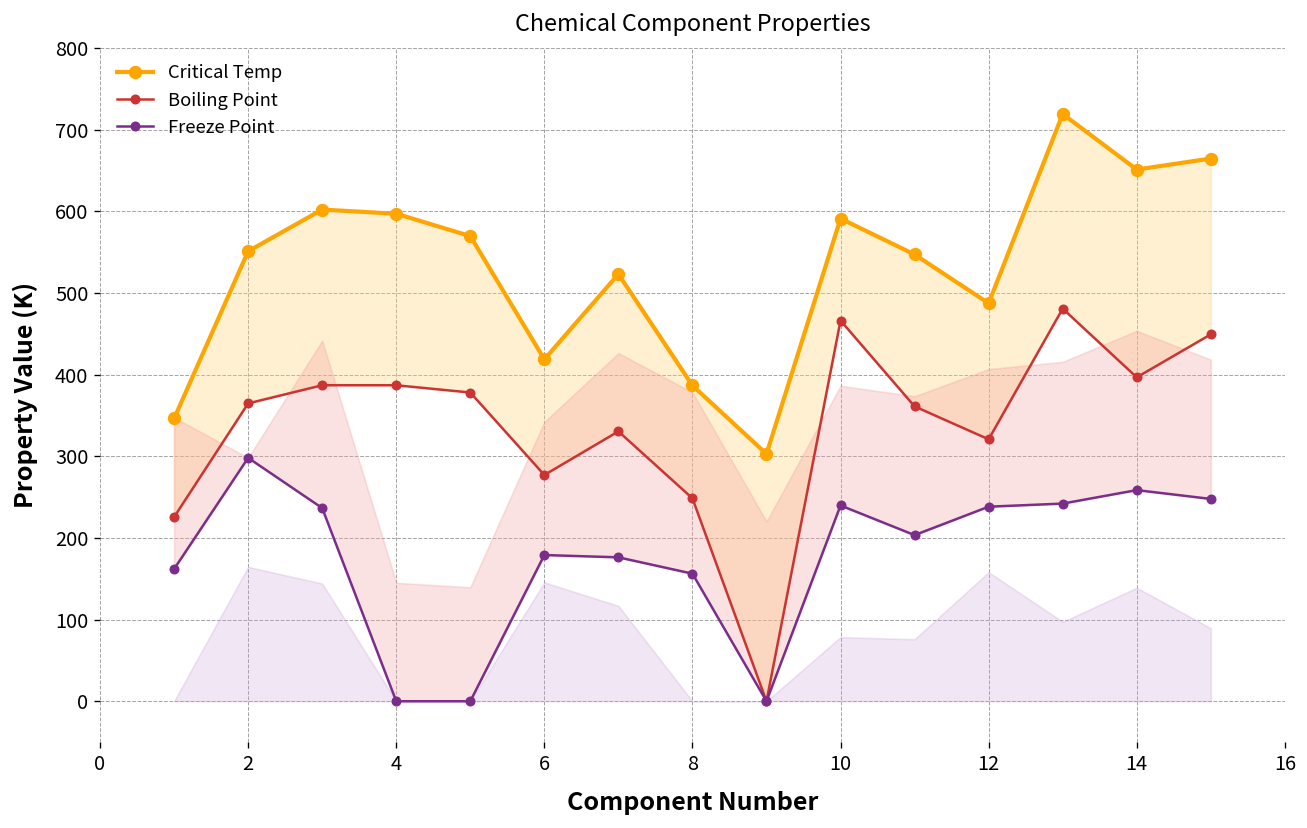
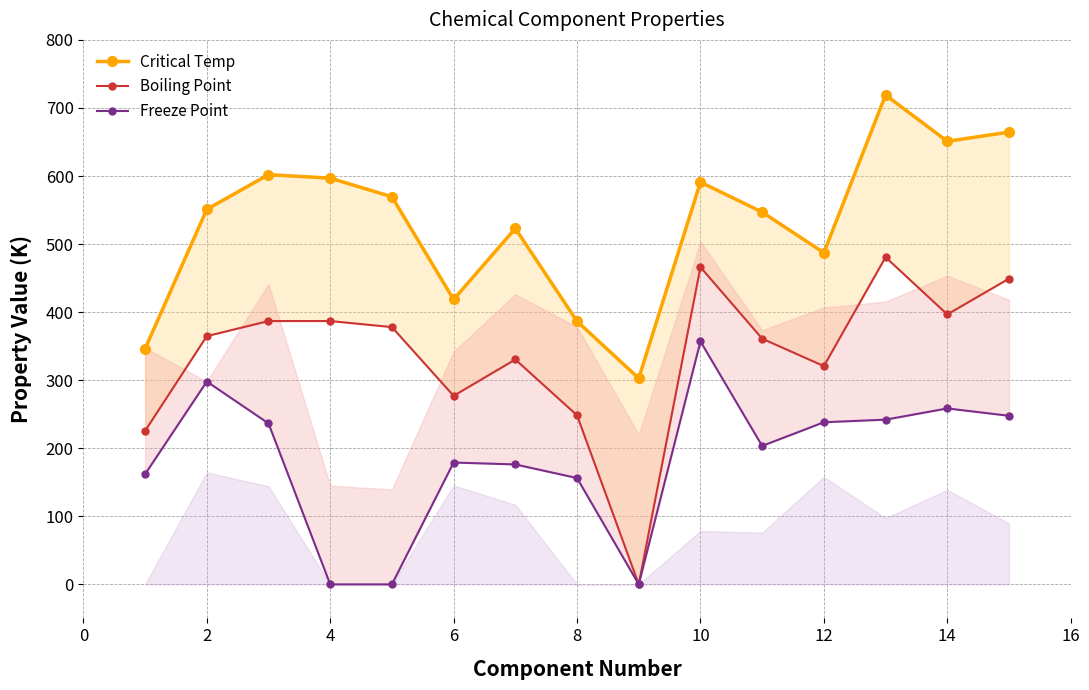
  {
    "Critical Temp": {
      "2": 550,
      "4": 600,
      "6": 420,
      "8": 390,
      "10": 590,
      "12": 490,
      "14": 650
    },
    "Boiling Point": {
      "2": 360,
      "4": 390,
      "6": 280,
      "8": 250,
      "10": 470,
      "12": 320,
      "14": 400
    },
    "Freeze Point": {
      "6": 180,
      "8": 160,
-     "10": 240,
+     "10": 360,
      "12": 240,
      "14": 260
    }
  }
